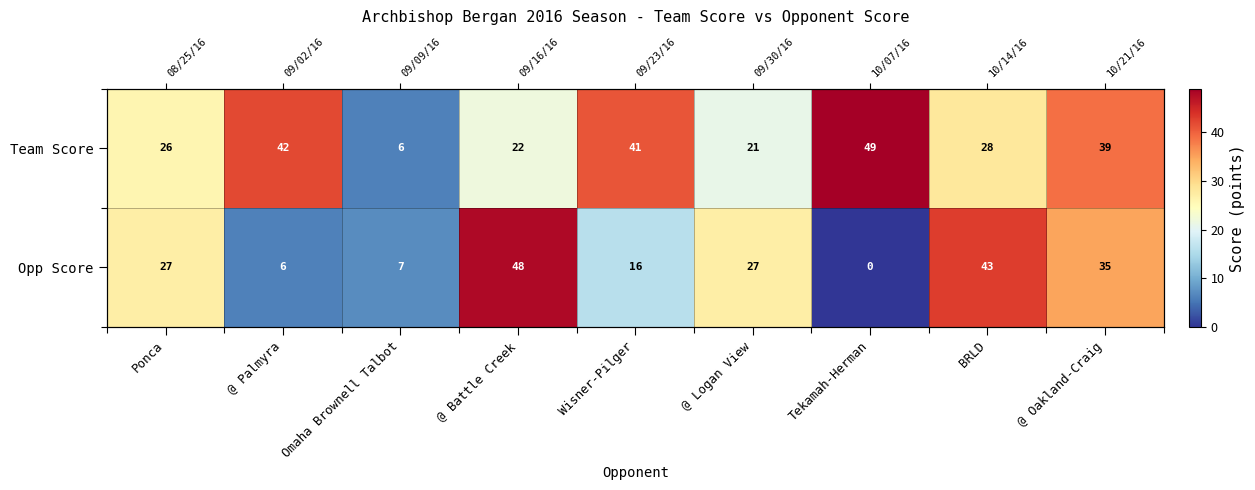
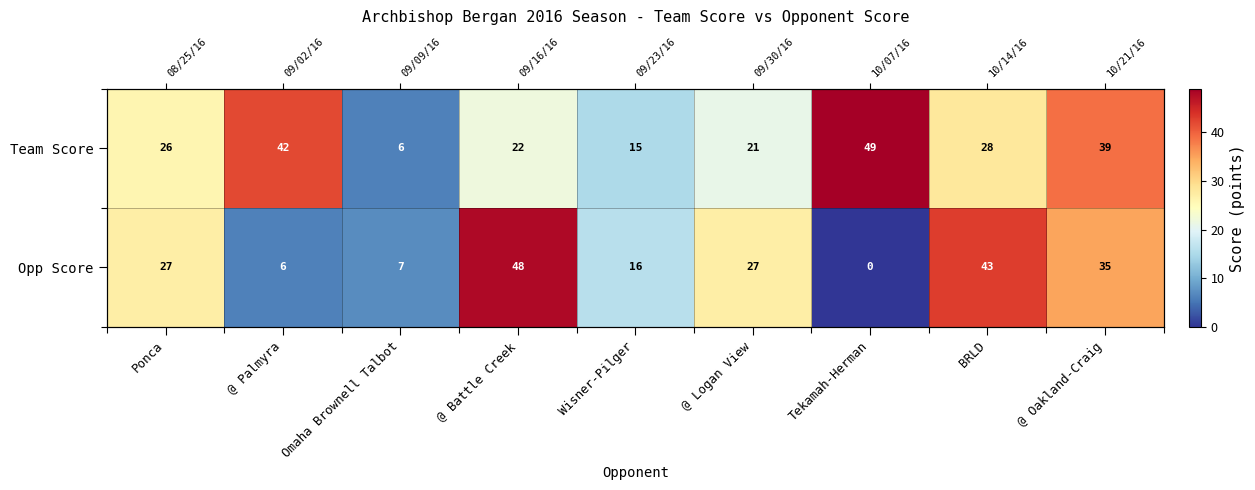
  {
    "Team Score": {
      "Ponca": 26,
      "@ Palmyra": 42,
      "Omaha Brownell Talbot": 6,
      "@ Battle Creek": 22,
-     "Wisner-Pilger": 41,
+     "Wisner-Pilger": 15,
      "@ Logan View": 21,
      "Tekamah-Herman": 49,
      "BRLD": 28,
      "@ Oakland-Craig": 39
    },
    "Opp Score": {
      "Ponca": 27,
      "@ Palmyra": 6,
      "Omaha Brownell Talbot": 7,
      "@ Battle Creek": 48,
      "Wisner-Pilger": 16,
      "@ Logan View": 27,
      "Tekamah-Herman": 0,
      "BRLD": 43,
      "@ Oakland-Craig": 35
    }
  }
